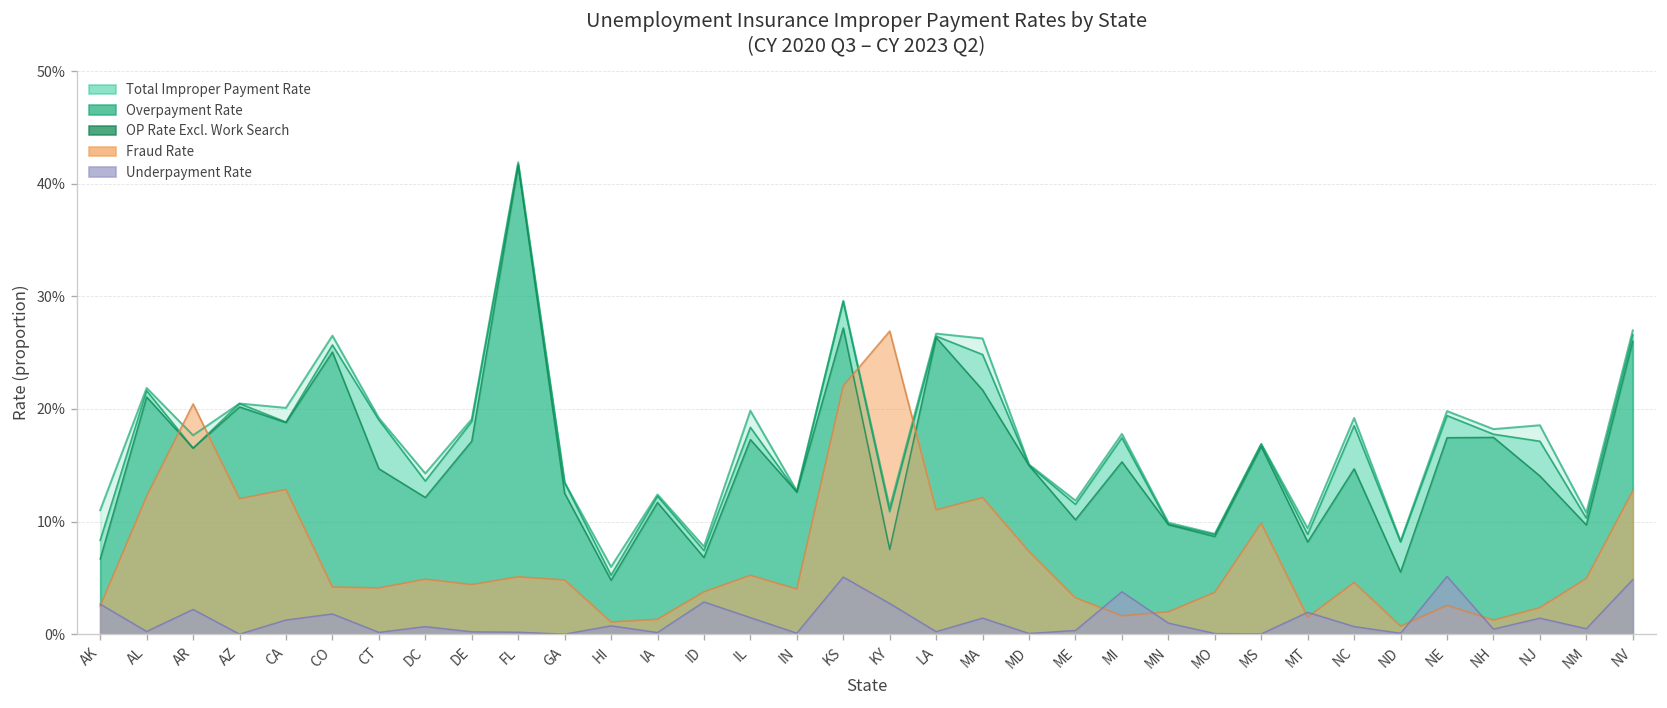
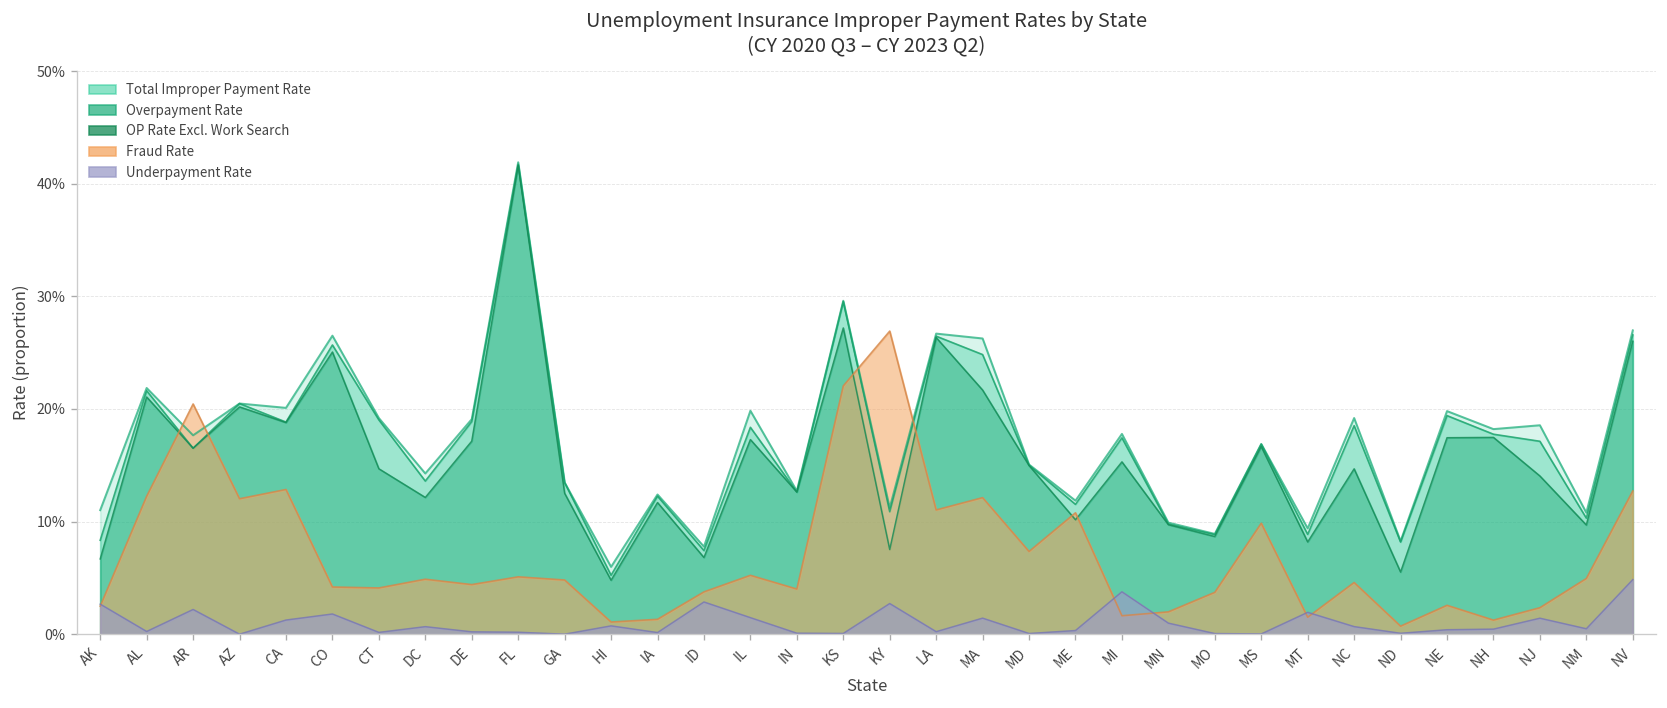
  {
    "Fraud Rate": {
      "AL": "12%",
      "AR": "20%",
      "AZ": "12%",
      "CA": "13%",
      "CO": "4%",
      "CT": "4%",
      "DC": "5%",
      "DE": "4%",
      "FL": "5%",
      "GA": "5%",
      "HI": "1%",
      "IA": "1%",
      "ID": "4%",
      "IL": "5%",
      "IN": "4%",
      "KS": "22%",
      "KY": "27%",
      "LA": "11%",
      "MA": "12%",
      "MD": "7%",
-     "ME": "3%",
+     "ME": "11%",
      "MI": "2%",
      "MN": "2%",
      "MO": "4%",
      "MS": "10%",
      "MT": "2%",
      "NC": "5%",
      "ND": "1%",
      "NE": "3%",
      "NH": "1%",
      "NJ": "2%",
      "NM": "5%",
      "NV": "13%"
    },
    "Underpayment Rate": {
      "AL": "0%",
      "AR": "2%",
      "AZ": "0%",
      "CA": "1%",
      "CO": "2%",
      "CT": "0%",
      "DC": "1%",
      "DE": "0%",
      "FL": "0%",
      "GA": "0%",
      "HI": "1%",
      "IA": "0%",
      "ID": "3%",
      "IL": "1%",
      "IN": "0%",
-     "KS": "5%",
+     "KS": "0%",
      "KY": "3%",
      "LA": "0%",
      "MA": "1%",
      "MD": "0%",
      "ME": "0%",
      "MI": "4%",
      "MN": "1%",
      "MO": "0%",
      "MS": "0%",
      "MT": "2%",
      "NC": "1%",
      "ND": "0%",
-     "NE": "5%",
+     "NE": "0%",
      "NH": "0%",
      "NJ": "1%",
      "NM": "0%",
      "NV": "5%"
    }
  }
